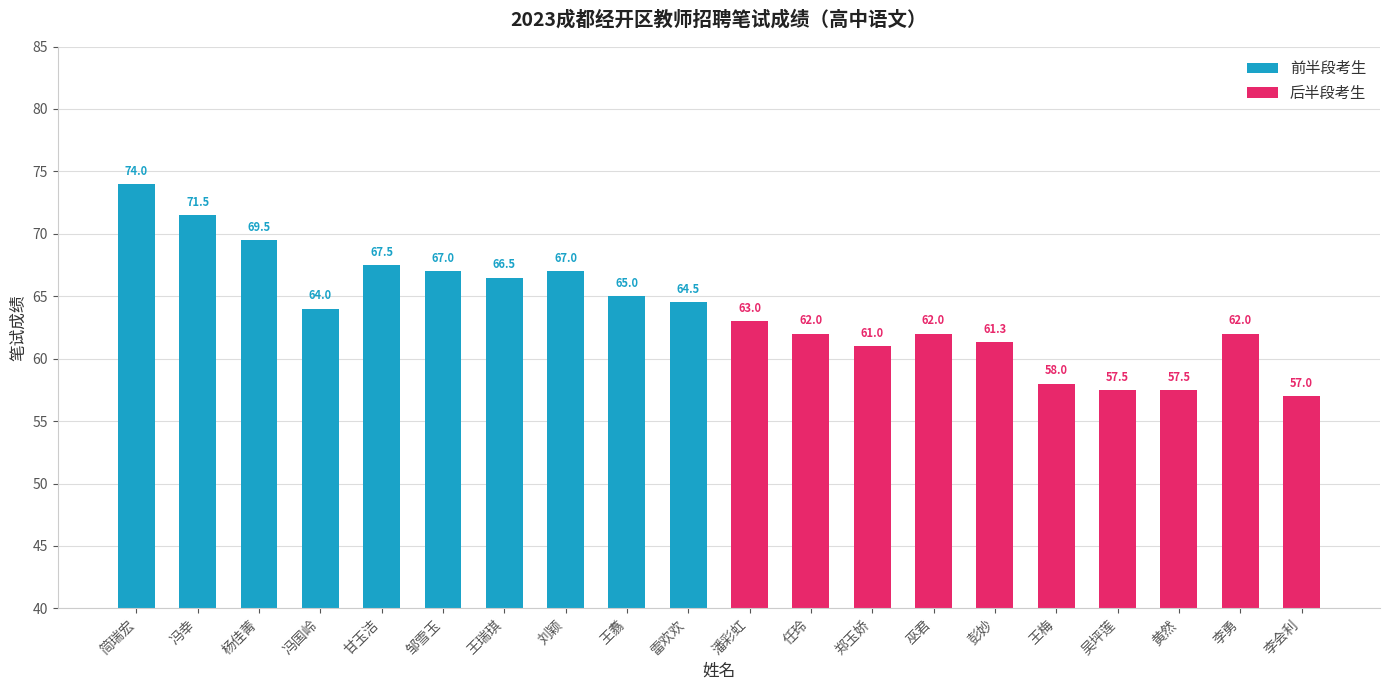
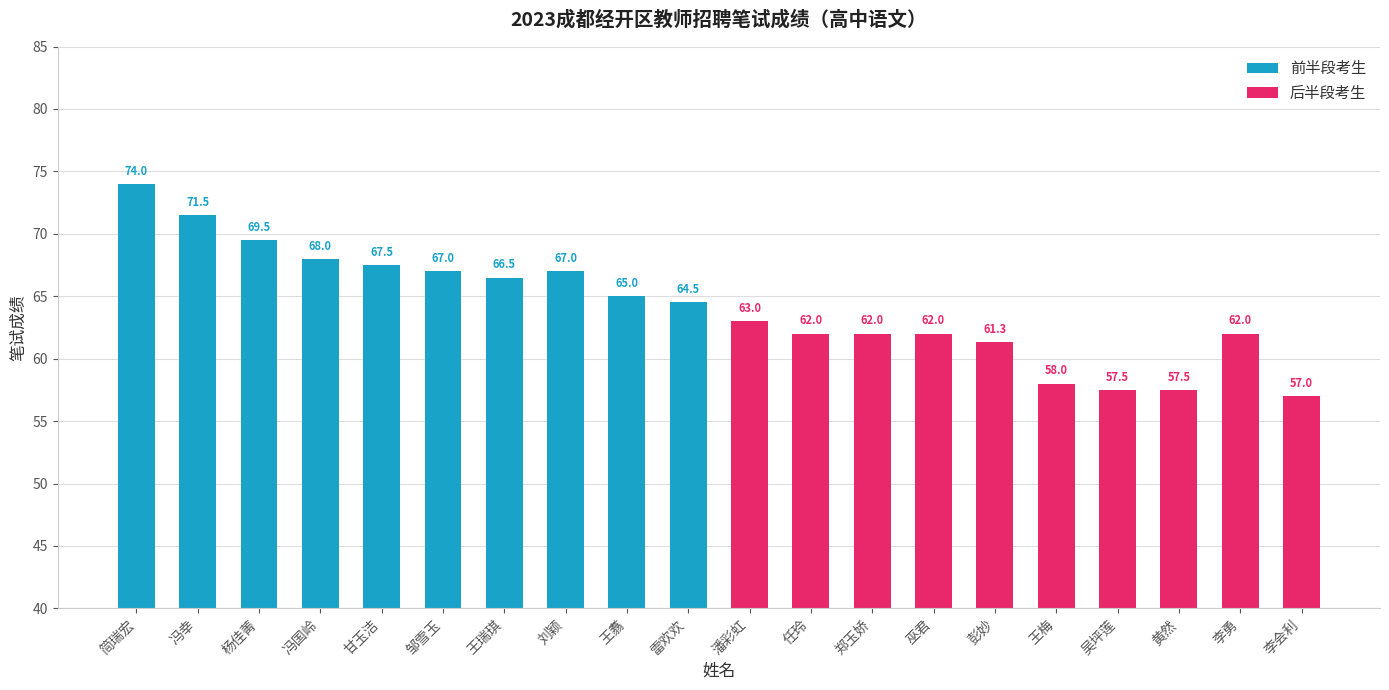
  {
    "前半段考生": {
      "简瑞宏": 74.0,
      "冯幸": 71.5,
      "杨佳菁": 69.5,
-     "冯国岭": 64.0,
+     "冯国岭": 68.0,
      "甘玉洁": 67.5,
      "邹雪玉": 67.0,
      "王瑞琪": 66.5,
      "刘颖": 67.0,
      "王翥": 65.0,
      "雷欢欢": 64.5
    },
    "后半段考生": {
      "潘彩虹": 63.0,
      "任玲": 62.0,
-     "郑玉娇": 61.0,
+     "郑玉娇": 62.0,
      "巫君": 62.0,
      "彭妙": 61.3,
      "王梅": 58.0,
      "吴坪莲": 57.5,
      "黄然": 57.5,
      "李勇": 62.0,
      "李会利": 57.0
    }
  }
